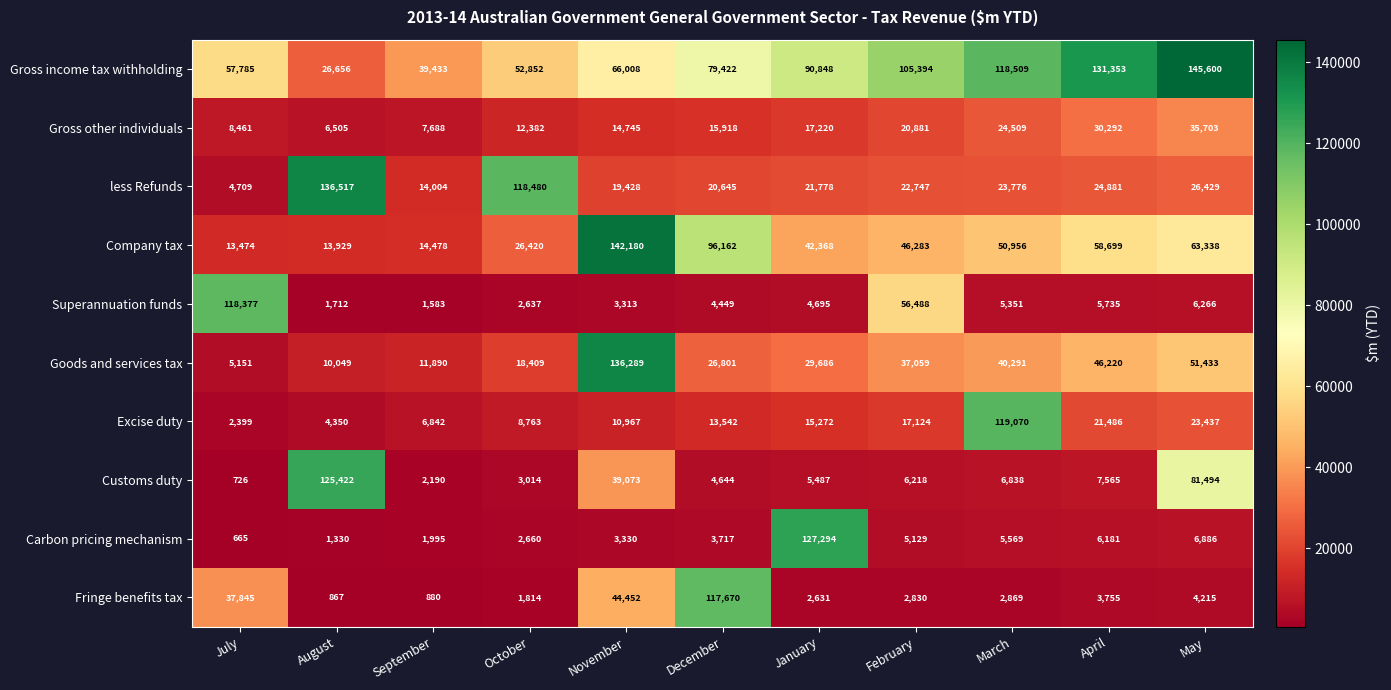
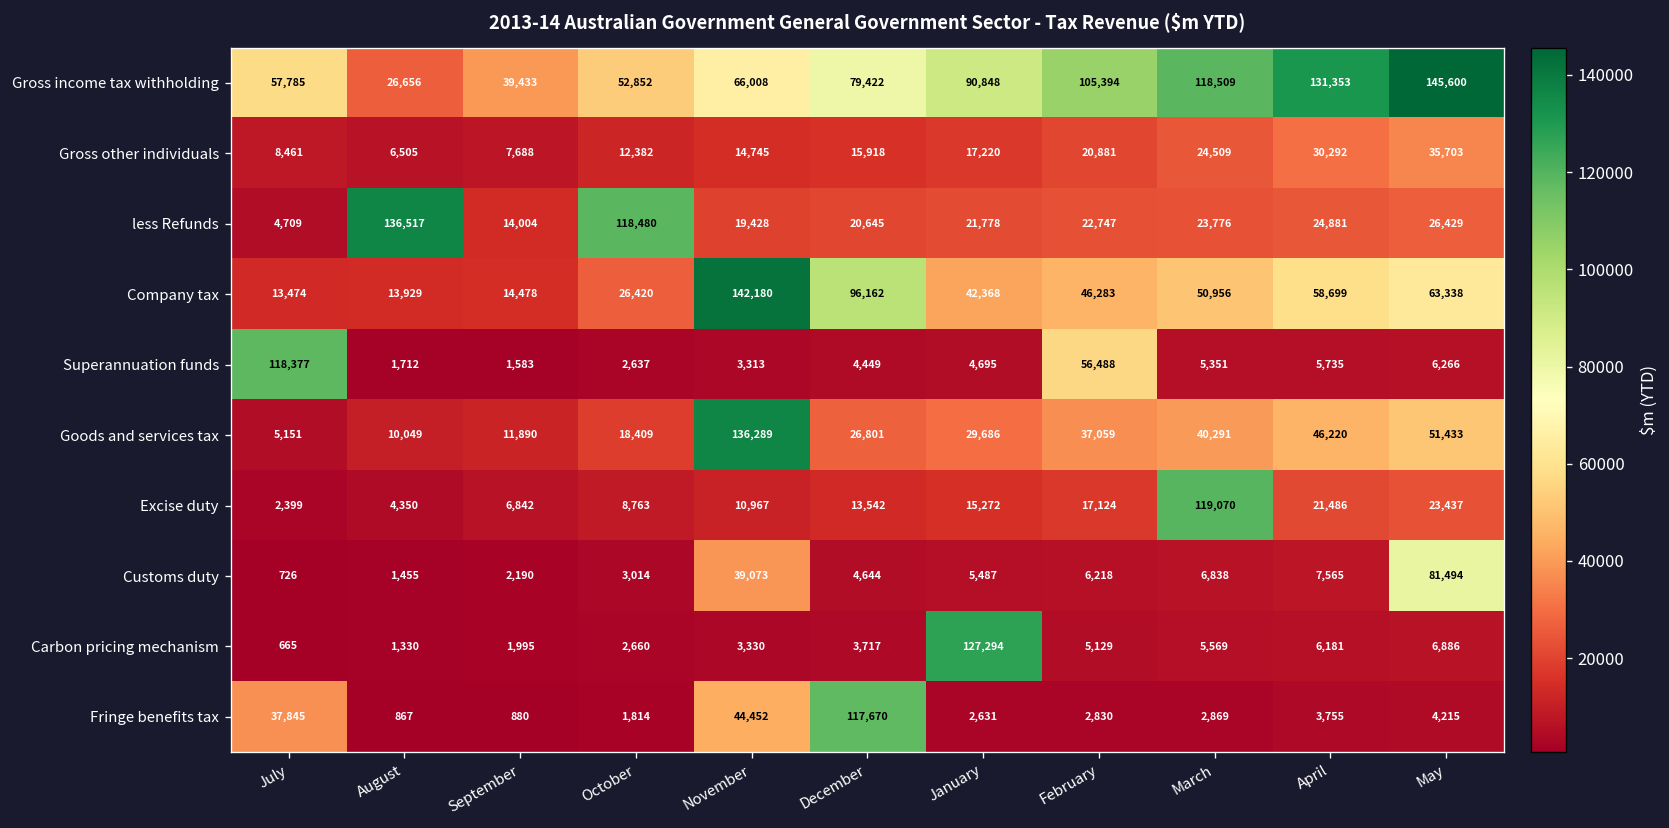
  {
    "Gross income tax withholding": {
      "July": "57,785",
      "August": "26,656",
      "September": "39,433",
      "October": "52,852",
      "November": "66,008",
      "December": "79,422",
      "January": "90,848",
      "February": "105,394",
      "March": "118,509",
      "April": "131,353",
      "May": "145,600"
    },
    "Gross other individuals": {
      "July": "8,461",
      "August": "6,505",
      "September": "7,688",
      "October": "12,382",
      "November": "14,745",
      "December": "15,918",
      "January": "17,220",
      "February": "20,881",
      "March": "24,509",
      "April": "30,292",
      "May": "35,703"
    },
    "less Refunds": {
      "July": "4,709",
      "August": "136,517",
      "September": "14,004",
      "October": "118,480",
      "November": "19,428",
      "December": "20,645",
      "January": "21,778",
      "February": "22,747",
      "March": "23,776",
      "April": "24,881",
      "May": "26,429"
    },
    "Company tax": {
      "July": "13,474",
      "August": "13,929",
      "September": "14,478",
      "October": "26,420",
      "November": "142,180",
      "December": "96,162",
      "January": "42,368",
      "February": "46,283",
      "March": "50,956",
      "April": "58,699",
      "May": "63,338"
    },
    "Superannuation funds": {
      "July": "118,377",
      "August": "1,712",
      "September": "1,583",
      "October": "2,637",
      "November": "3,313",
      "December": "4,449",
      "January": "4,695",
      "February": "56,488",
      "March": "5,351",
      "April": "5,735",
      "May": "6,266"
    },
    "Goods and services tax": {
      "July": "5,151",
      "August": "10,049",
      "September": "11,890",
      "October": "18,409",
      "November": "136,289",
      "December": "26,801",
      "January": "29,686",
      "February": "37,059",
      "March": "40,291",
      "April": "46,220",
      "May": "51,433"
    },
    "Excise duty": {
      "July": "2,399",
      "August": "4,350",
      "September": "6,842",
      "October": "8,763",
      "November": "10,967",
      "December": "13,542",
      "January": "15,272",
      "February": "17,124",
      "March": "119,070",
      "April": "21,486",
      "May": "23,437"
    },
    "Customs duty": {
      "July": "726",
-     "August": "125,422",
+     "August": "1,455",
      "September": "2,190",
      "October": "3,014",
      "November": "39,073",
      "December": "4,644",
      "January": "5,487",
      "February": "6,218",
      "March": "6,838",
      "April": "7,565",
      "May": "81,494"
    },
    "Carbon pricing mechanism": {
      "July": "665",
      "August": "1,330",
      "September": "1,995",
      "October": "2,660",
      "November": "3,330",
      "December": "3,717",
      "January": "127,294",
      "February": "5,129",
      "March": "5,569",
      "April": "6,181",
      "May": "6,886"
    },
    "Fringe benefits tax": {
      "July": "37,845",
      "August": "867",
      "September": "880",
      "October": "1,814",
      "November": "44,452",
      "December": "117,670",
      "January": "2,631",
      "February": "2,830",
      "March": "2,869",
      "April": "3,755",
      "May": "4,215"
    }
  }
